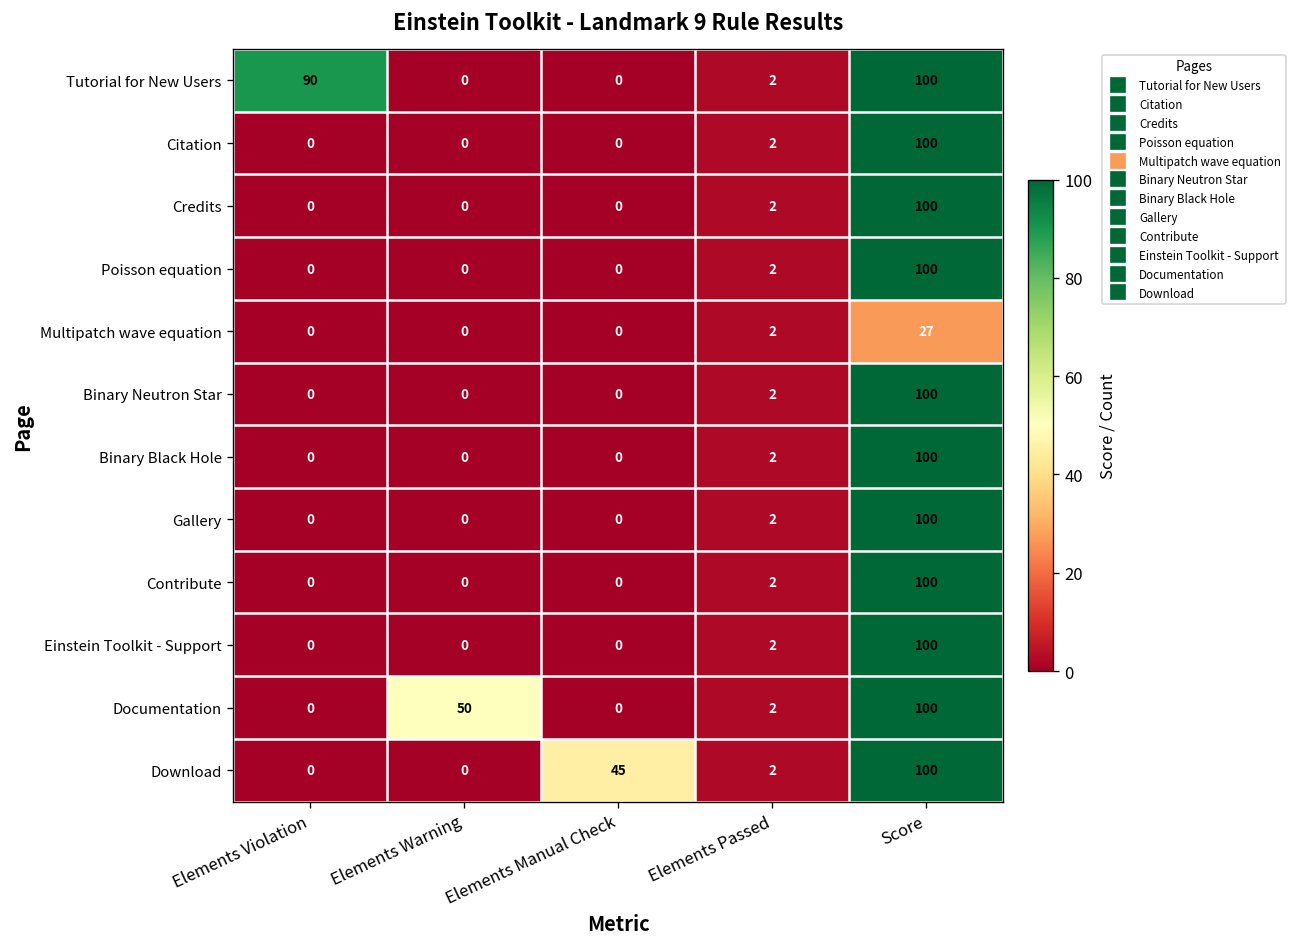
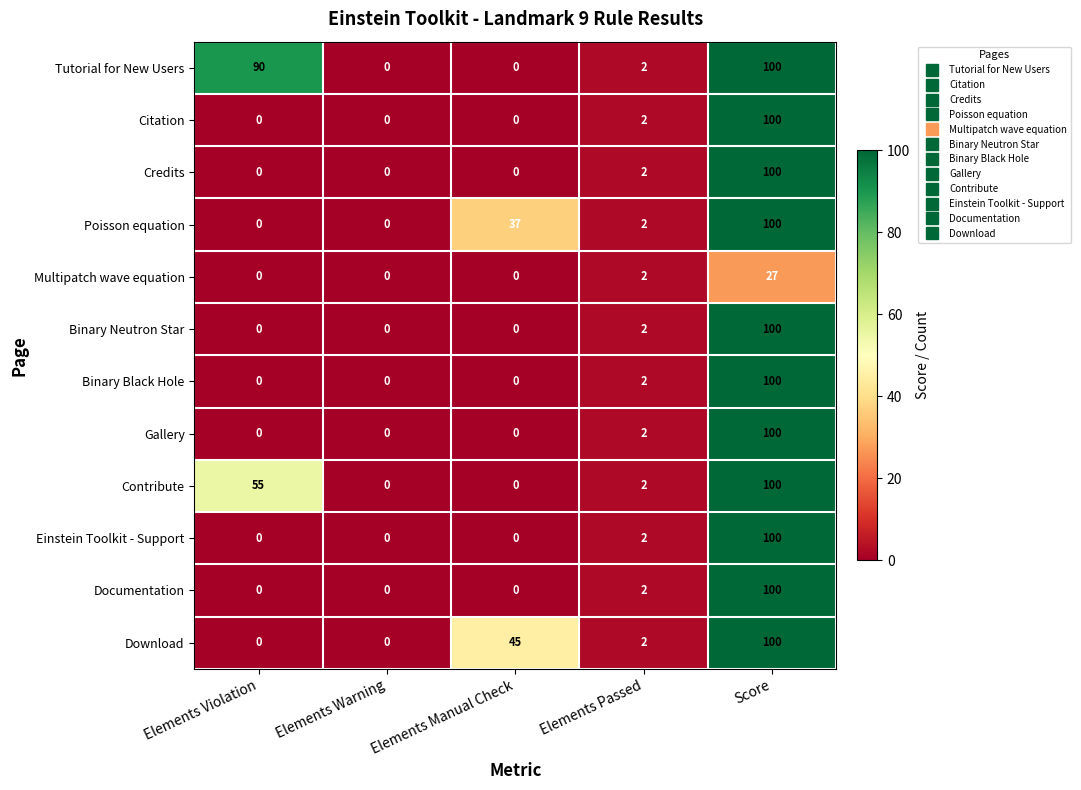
  {
    "Tutorial for New Users": {
      "Elements Violation": 90,
      "Elements Warning": 0,
      "Elements Manual Check": 0,
      "Elements Passed": 2,
      "Score": 100
    },
    "Citation": {
      "Elements Violation": 0,
      "Elements Warning": 0,
      "Elements Manual Check": 0,
      "Elements Passed": 2,
      "Score": 100
    },
    "Credits": {
      "Elements Violation": 0,
      "Elements Warning": 0,
      "Elements Manual Check": 0,
      "Elements Passed": 2,
      "Score": 100
    },
    "Poisson equation": {
      "Elements Violation": 0,
      "Elements Warning": 0,
-     "Elements Manual Check": 0,
+     "Elements Manual Check": 37,
      "Elements Passed": 2,
      "Score": 100
    },
    "Multipatch wave equation": {
      "Elements Violation": 0,
      "Elements Warning": 0,
      "Elements Manual Check": 0,
      "Elements Passed": 2,
      "Score": 27
    },
    "Binary Neutron Star": {
      "Elements Violation": 0,
      "Elements Warning": 0,
      "Elements Manual Check": 0,
      "Elements Passed": 2,
      "Score": 100
    },
    "Binary Black Hole": {
      "Elements Violation": 0,
      "Elements Warning": 0,
      "Elements Manual Check": 0,
      "Elements Passed": 2,
      "Score": 100
    },
    "Gallery": {
      "Elements Violation": 0,
      "Elements Warning": 0,
      "Elements Manual Check": 0,
      "Elements Passed": 2,
      "Score": 100
    },
    "Contribute": {
-     "Elements Violation": 0,
+     "Elements Violation": 55,
      "Elements Warning": 0,
      "Elements Manual Check": 0,
      "Elements Passed": 2,
      "Score": 100
    },
    "Einstein Toolkit - Support": {
      "Elements Violation": 0,
      "Elements Warning": 0,
      "Elements Manual Check": 0,
      "Elements Passed": 2,
      "Score": 100
    },
    "Documentation": {
      "Elements Violation": 0,
-     "Elements Warning": 50,
+     "Elements Warning": 0,
      "Elements Manual Check": 0,
      "Elements Passed": 2,
      "Score": 100
    },
    "Download": {
      "Elements Violation": 0,
      "Elements Warning": 0,
      "Elements Manual Check": 45,
      "Elements Passed": 2,
      "Score": 100
    }
  }
